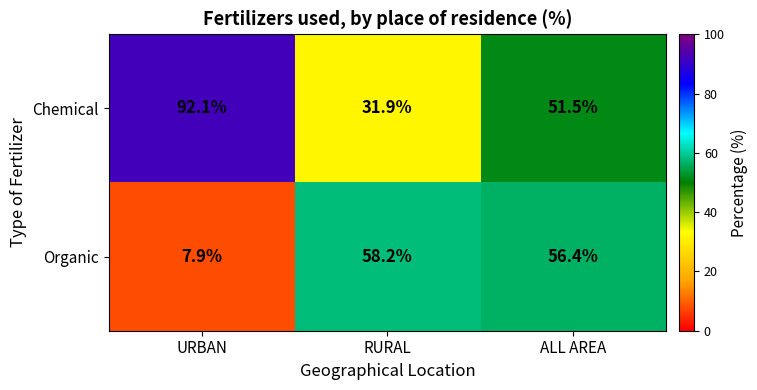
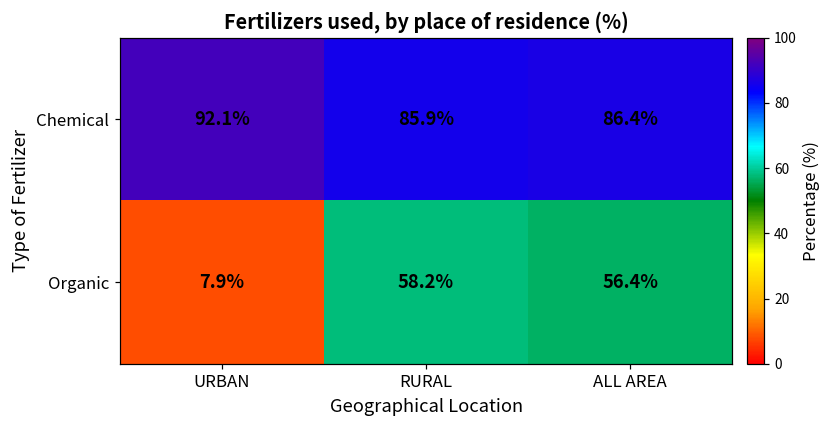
  {
    "Chemical": {
      "URBAN": "92.1%",
-     "RURAL": "31.9%",
-     "ALL AREA": "51.5%"
+     "RURAL": "85.9%",
+     "ALL AREA": "86.4%"
    },
    "Organic": {
      "URBAN": "7.9%",
      "RURAL": "58.2%",
      "ALL AREA": "56.4%"
    }
  }
